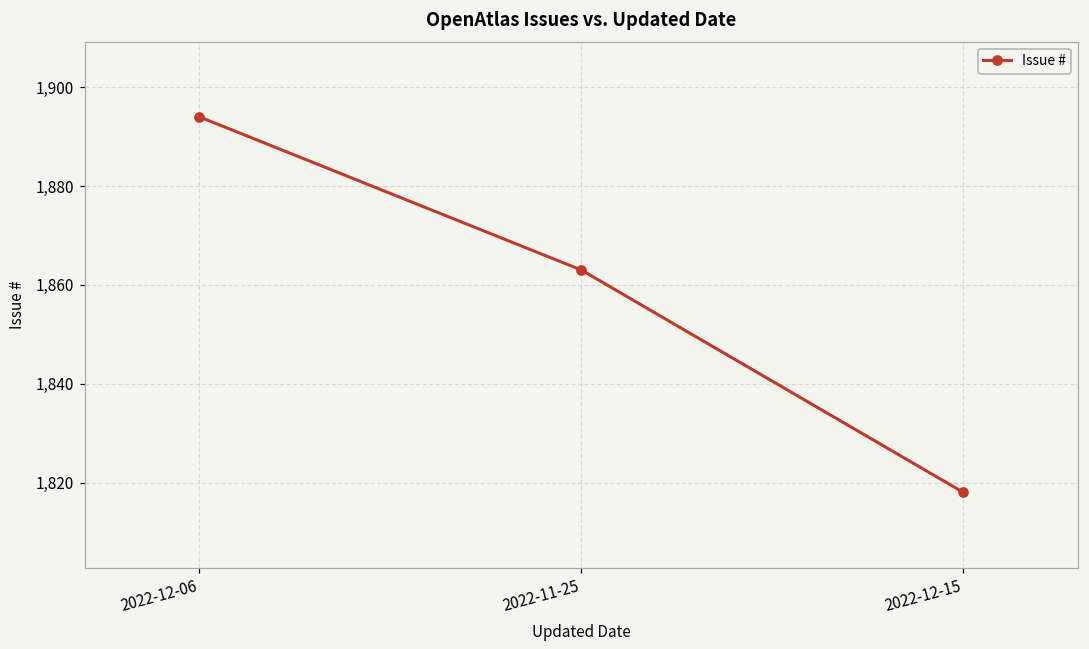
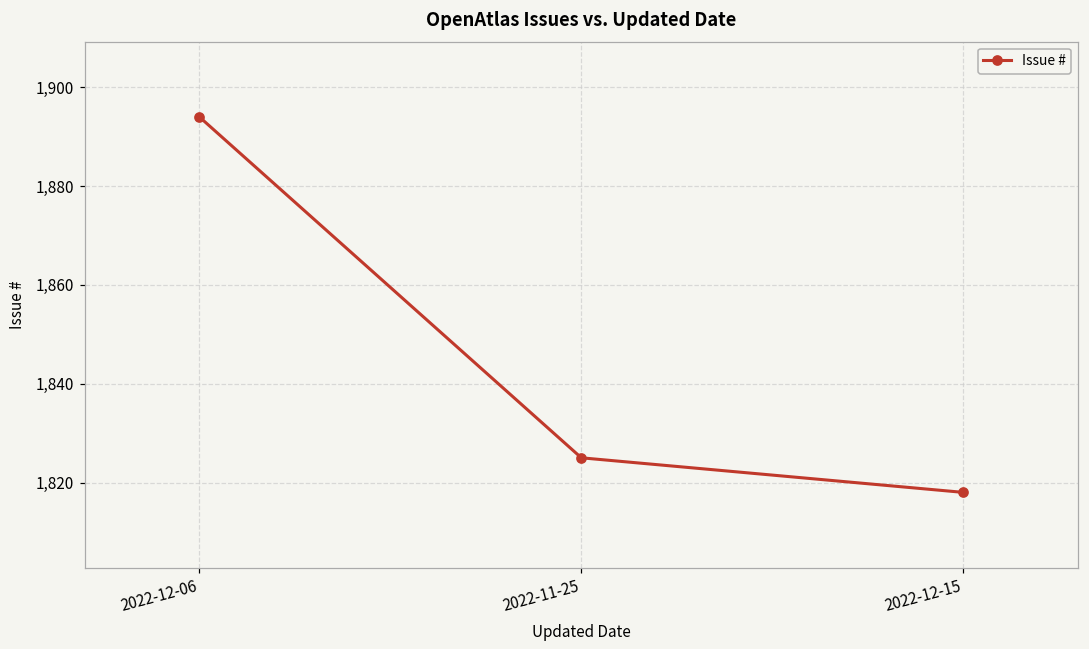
  {
    "2022-12-06": "1,894",
-   "2022-11-25": "1,863",
+   "2022-11-25": "1,825",
    "2022-12-15": "1,818"
  }
